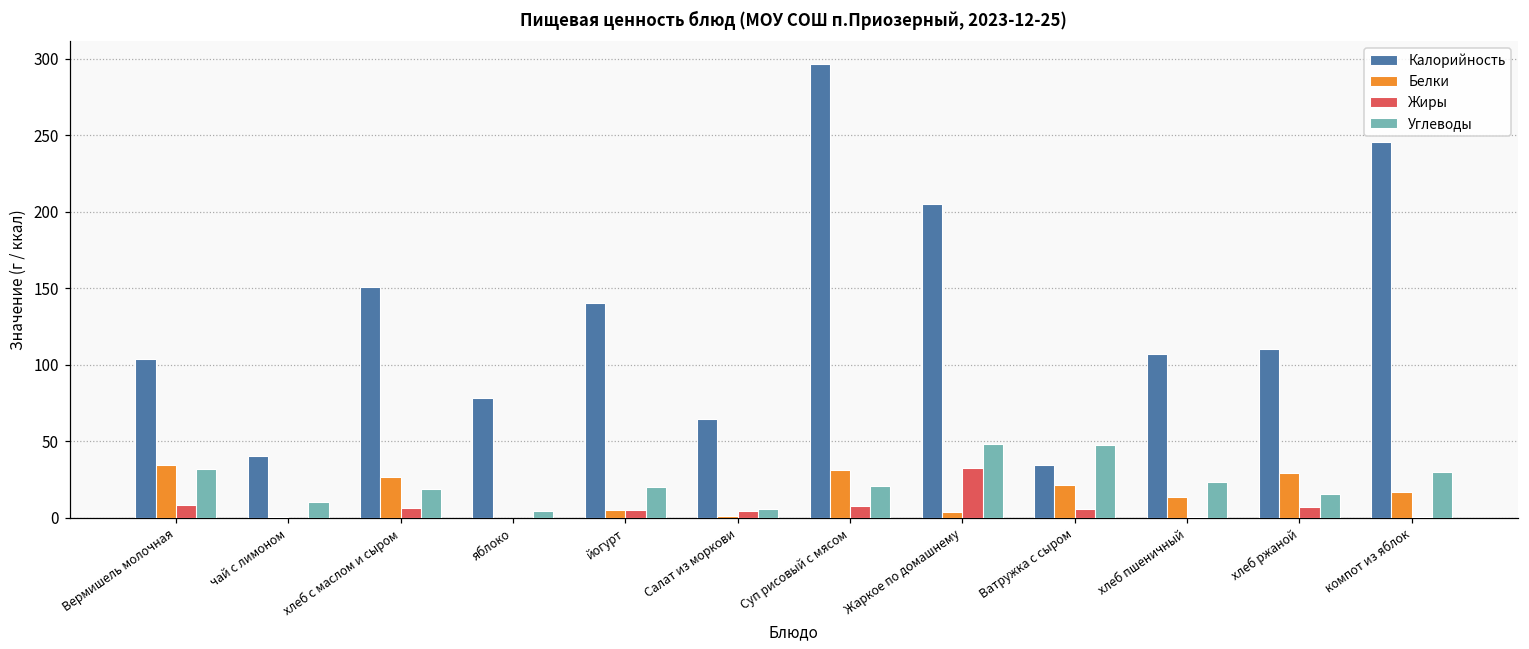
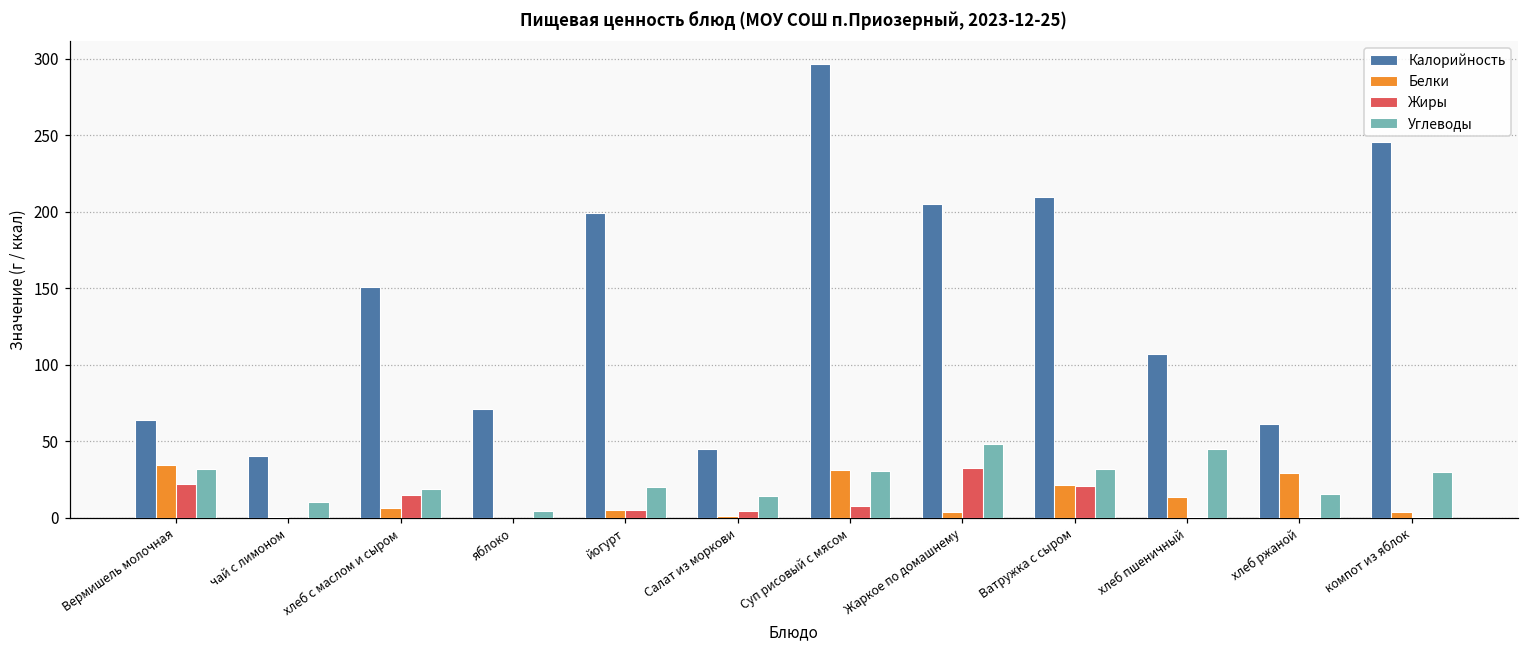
  {
    "Калорийность": {
-     "Вермишель молочная": 104,
+     "Вермишель молочная": 64,
      "чай с лимоном": 40,
      "хлеб с маслом и сыром": 150,
-     "яблоко": 78,
-     "йогурт": 140,
-     "Салат из моркови": 65,
+     "яблоко": 71,
+     "йогурт": 199,
+     "Салат из моркови": 45,
      "Суп рисовый с мясом": 297,
      "Жаркое по домашнему": 205,
-     "Ватружка с сыром": 34,
+     "Ватружка с сыром": 210,
      "хлеб пшеничный": 107,
-     "хлеб ржаной": 111,
+     "хлеб ржаной": 61,
      "компот из яблок": 245
    },
    "Белки": {
      "Вермишель молочная": 34,
-     "хлеб с маслом и сыром": 27,
+     "хлеб с маслом и сыром": 6,
      "яблоко": 0,
      "йогурт": 5,
      "Суп рисовый с мясом": 31,
      "Жаркое по домашнему": 4,
      "Ватружка с сыром": 22,
      "хлеб пшеничный": 14,
      "хлеб ржаной": 29,
-     "компот из яблок": 17
+     "компот из яблок": 4
    },
    "Жиры": {
-     "Вермишель молочная": 8,
+     "Вермишель молочная": 22,
      "чай с лимоном": 0,
-     "хлеб с маслом и сыром": 6,
+     "хлеб с маслом и сыром": 15,
      "яблоко": 0,
      "йогурт": 5,
      "Салат из моркови": 4,
      "Суп рисовый с мясом": 8,
      "Жаркое по домашнему": 32,
-     "Ватружка с сыром": 6,
-     "хлеб ржаной": 7
+     "Ватружка с сыром": 21,
+     "хлеб ржаной": 1
    },
    "Углеводы": {
      "Вермишель молочная": 31,
      "чай с лимоном": 10,
      "хлеб с маслом и сыром": 19,
      "яблоко": 4,
      "йогурт": 20,
-     "Салат из моркови": 6,
-     "Суп рисовый с мясом": 21,
+     "Салат из моркови": 14,
+     "Суп рисовый с мясом": 30,
      "Жаркое по домашнему": 48,
-     "Ватружка с сыром": 48,
-     "хлеб пшеничный": 23,
+     "Ватружка с сыром": 32,
+     "хлеб пшеничный": 45,
      "хлеб ржаной": 15,
      "компот из яблок": 30
    }
  }
